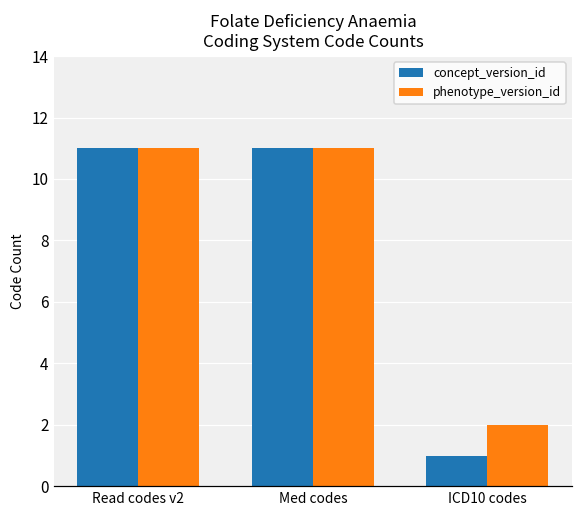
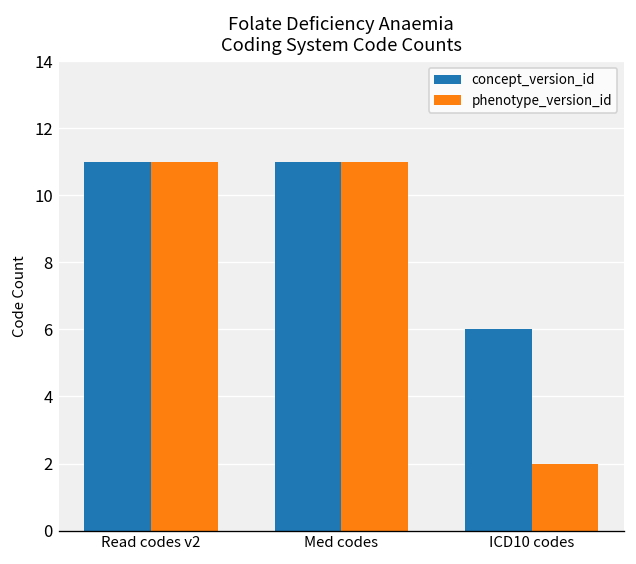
  {
    "concept_version_id": {
      "Read codes v2": 11,
      "Med codes": 11,
-     "ICD10 codes": 1
+     "ICD10 codes": 6
    },
    "phenotype_version_id": {
      "Read codes v2": 11,
      "Med codes": 11,
      "ICD10 codes": 2
    }
  }
